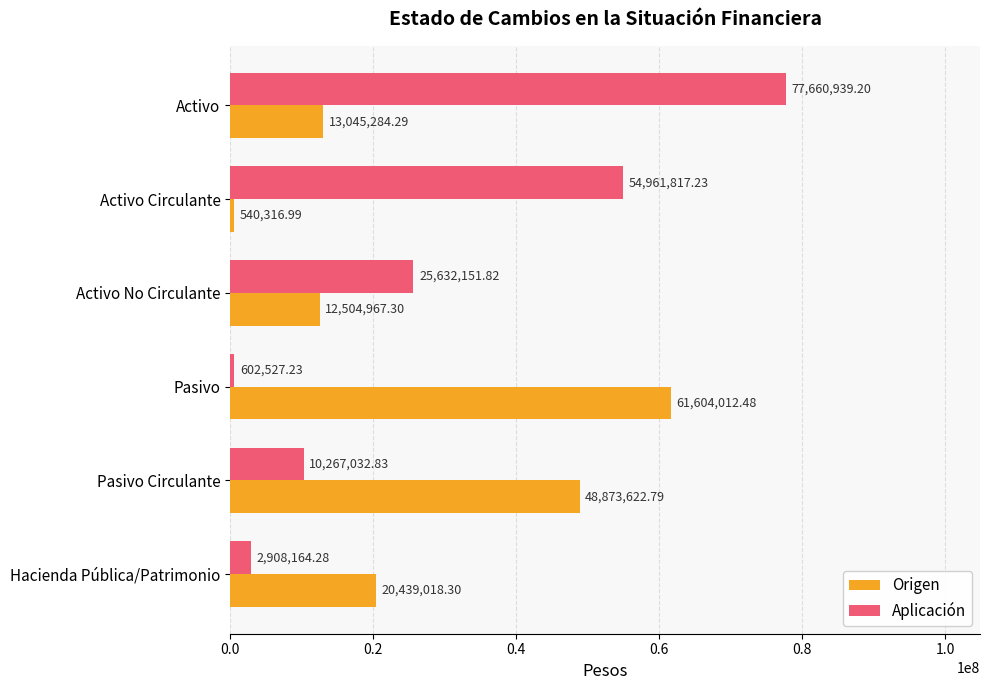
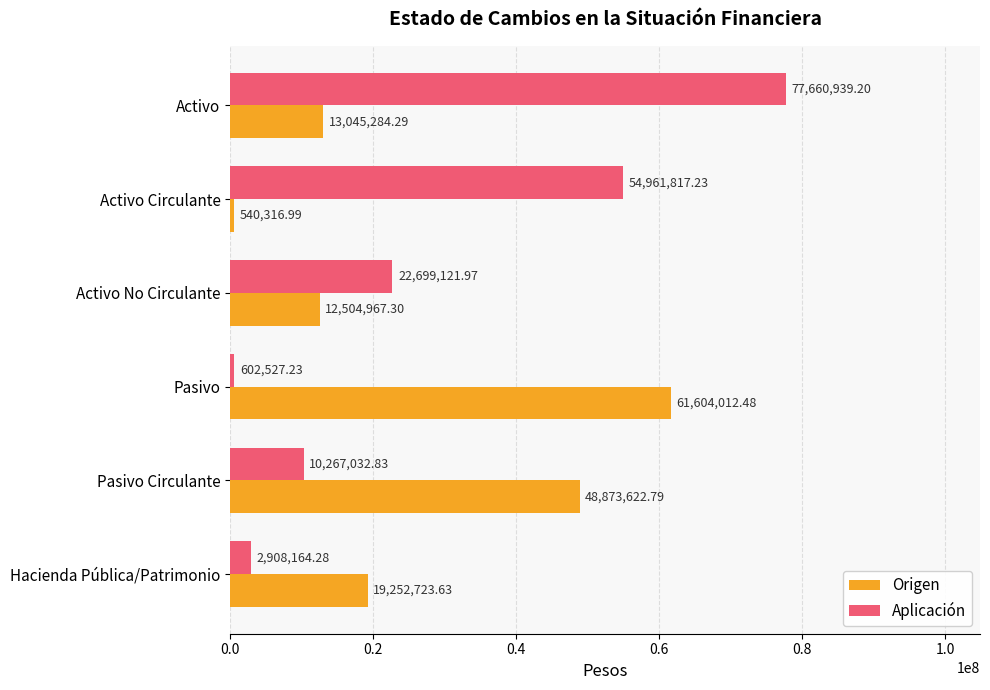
  {
    "Origen": {
      "Activo": "13,045,284.29",
      "Activo Circulante": "540,316.99",
      "Activo No Circulante": "12,504,967.30",
      "Pasivo": "61,604,012.48",
      "Pasivo Circulante": "48,873,622.79",
-     "Hacienda Pública/Patrimonio": "20,439,018.30"
+     "Hacienda Pública/Patrimonio": "19,252,723.63"
    },
    "Aplicación": {
      "Activo": "77,660,939.20",
      "Activo Circulante": "54,961,817.23",
-     "Activo No Circulante": "25,632,151.82",
+     "Activo No Circulante": "22,699,121.97",
      "Pasivo": "602,527.23",
      "Pasivo Circulante": "10,267,032.83",
      "Hacienda Pública/Patrimonio": "2,908,164.28"
    }
  }
